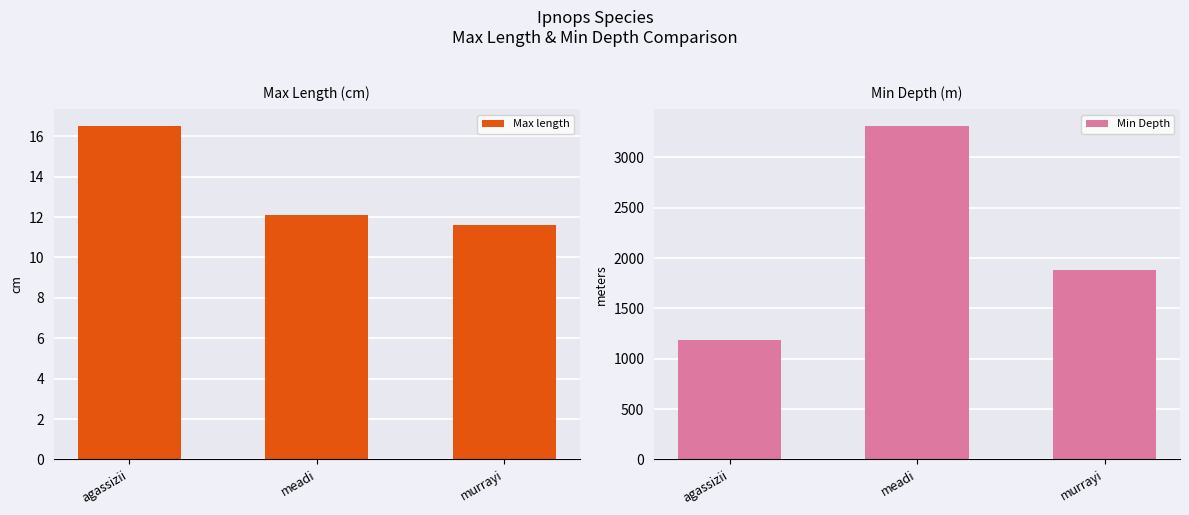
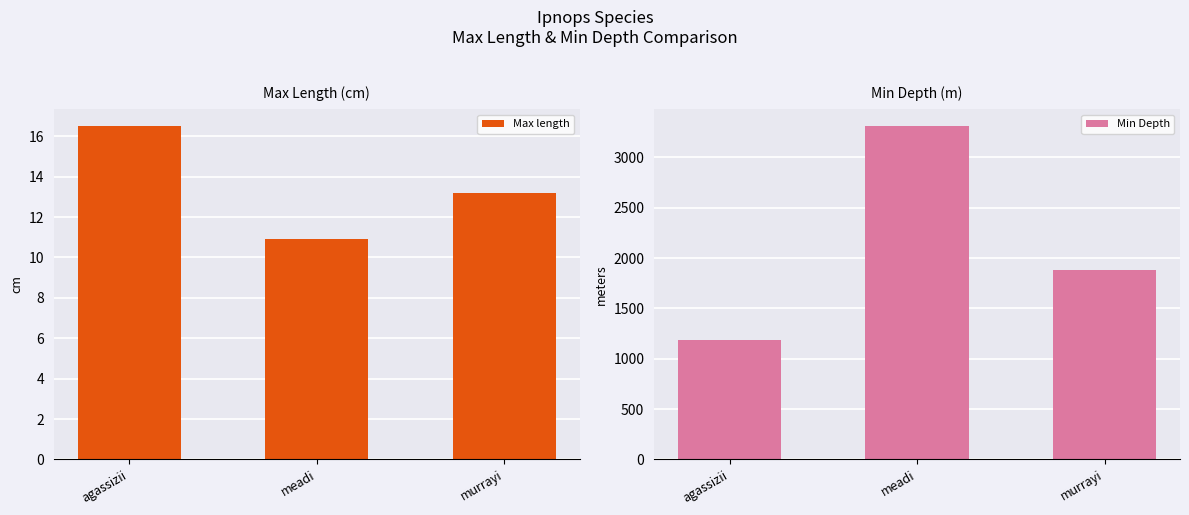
  {
    "Max Length (cm)": {
      "agassizii": 16.5,
-     "meadi": 12.1,
-     "murrayi": 11.6
+     "meadi": 10.9,
+     "murrayi": 13.2
    },
    "Min Depth (m)": {
      "agassizii": 1190,
      "meadi": 3310,
      "murrayi": 1890
    }
  }
